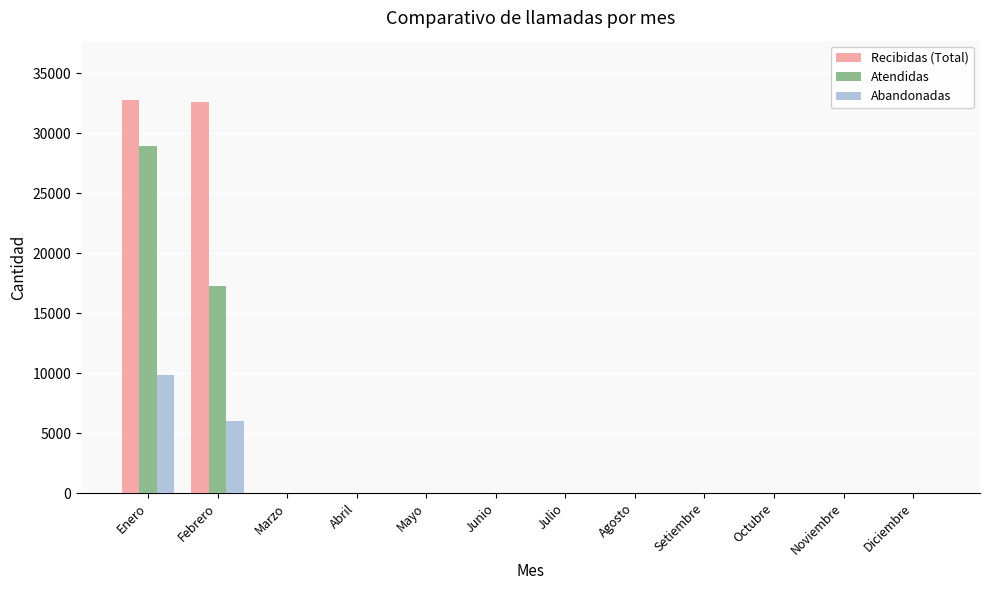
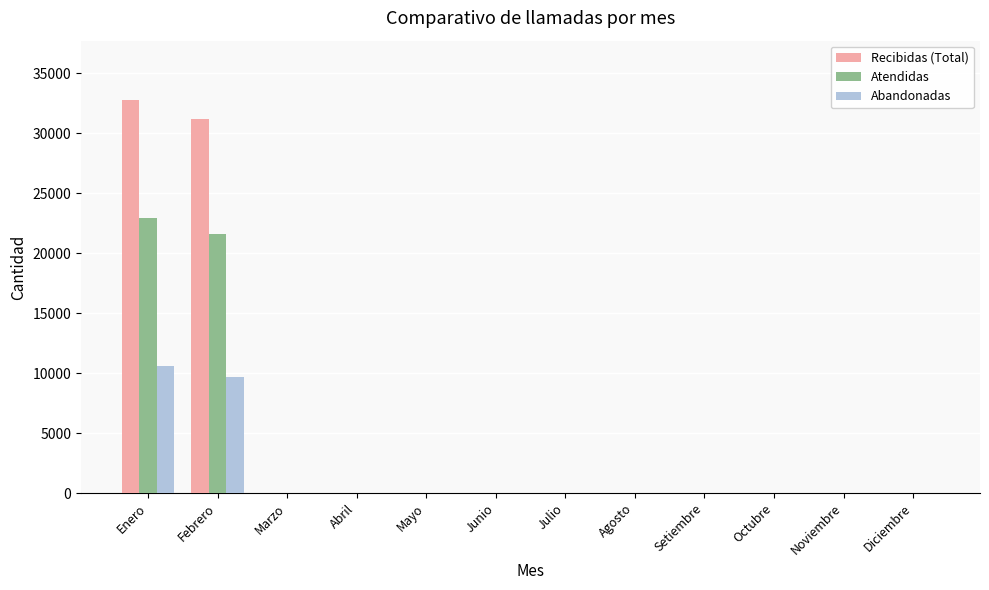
  {
    "Recibidas (Total)": {
      "Enero": 32800,
-     "Febrero": 32600,
+     "Febrero": 31200,
      "Marzo": 0,
      "Abril": 0,
      "Mayo": 0,
      "Junio": 0,
      "Julio": 0,
      "Agosto": 0,
      "Setiembre": 0,
      "Octubre": 0,
      "Noviembre": 0,
      "Diciembre": 0
    },
    "Atendidas": {
-     "Enero": 28900,
-     "Febrero": 17300,
+     "Enero": 22900,
+     "Febrero": 21600,
      "Marzo": 0,
      "Abril": 0,
      "Mayo": 0,
      "Junio": 0,
      "Julio": 0,
      "Agosto": 0,
      "Setiembre": 0,
      "Octubre": 0,
      "Noviembre": 0,
      "Diciembre": 0
    },
    "Abandonadas": {
-     "Enero": 9900,
-     "Febrero": 6000,
+     "Enero": 10600,
+     "Febrero": 9600,
      "Marzo": 0,
      "Abril": 0,
      "Mayo": 0,
      "Junio": 0,
      "Julio": 0,
      "Agosto": 0,
      "Setiembre": 0,
      "Octubre": 0,
      "Noviembre": 0,
      "Diciembre": 0
    }
  }
